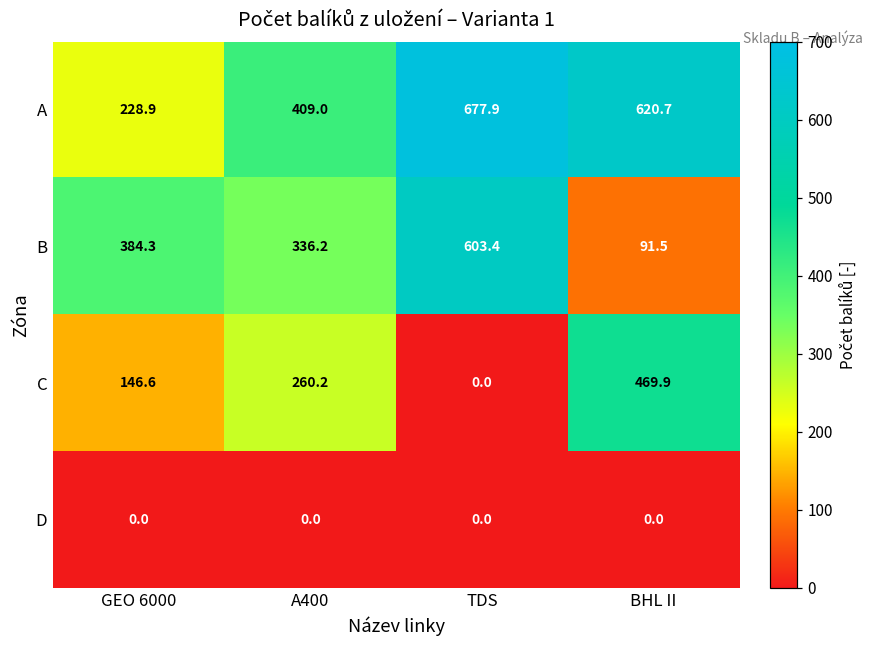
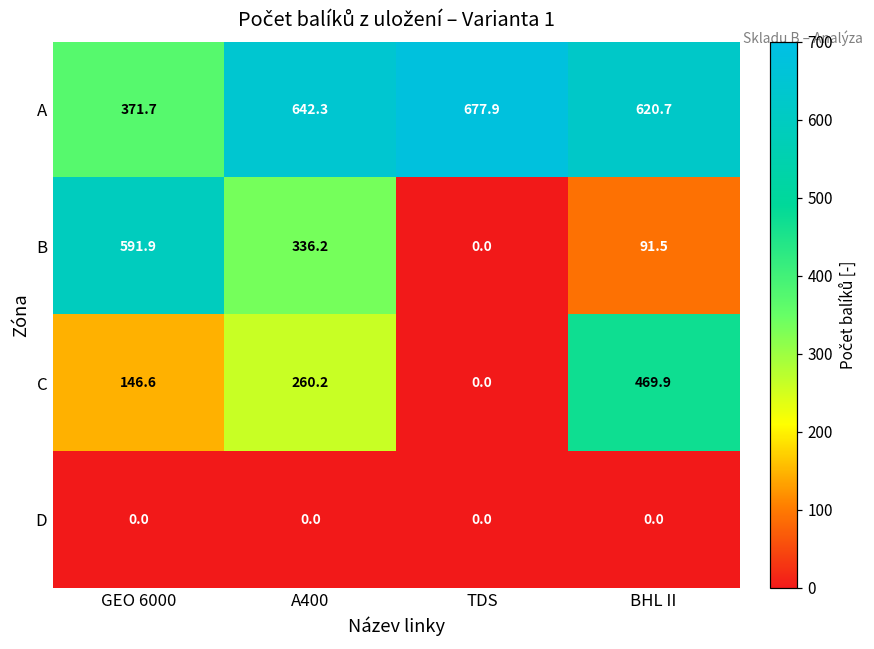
  {
    "A": {
-     "GEO 6000": 228.9,
-     "A400": 409.0,
+     "GEO 6000": 371.7,
+     "A400": 642.3,
      "TDS": 677.9,
      "BHL II": 620.7
    },
    "B": {
-     "GEO 6000": 384.3,
+     "GEO 6000": 591.9,
      "A400": 336.2,
-     "TDS": 603.4,
+     "TDS": 0.0,
      "BHL II": 91.5
    },
    "C": {
      "GEO 6000": 146.6,
      "A400": 260.2,
      "TDS": 0.0,
      "BHL II": 469.9
    },
    "D": {
      "GEO 6000": 0.0,
      "A400": 0.0,
      "TDS": 0.0,
      "BHL II": 0.0
    }
  }
